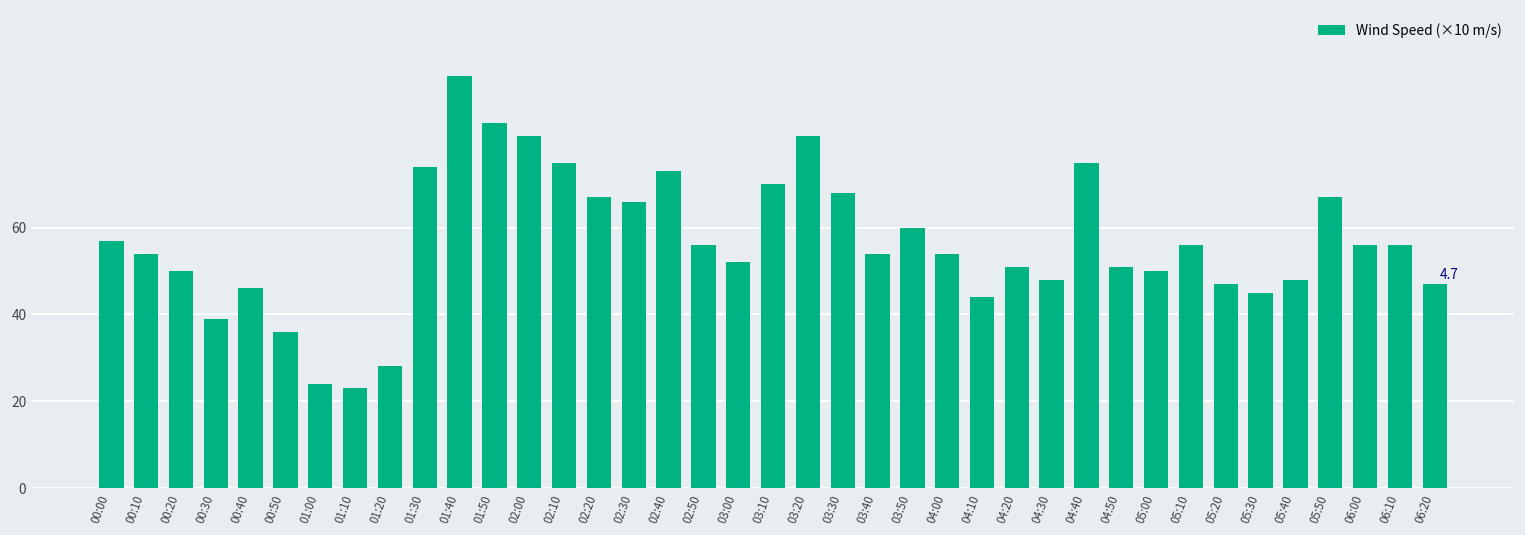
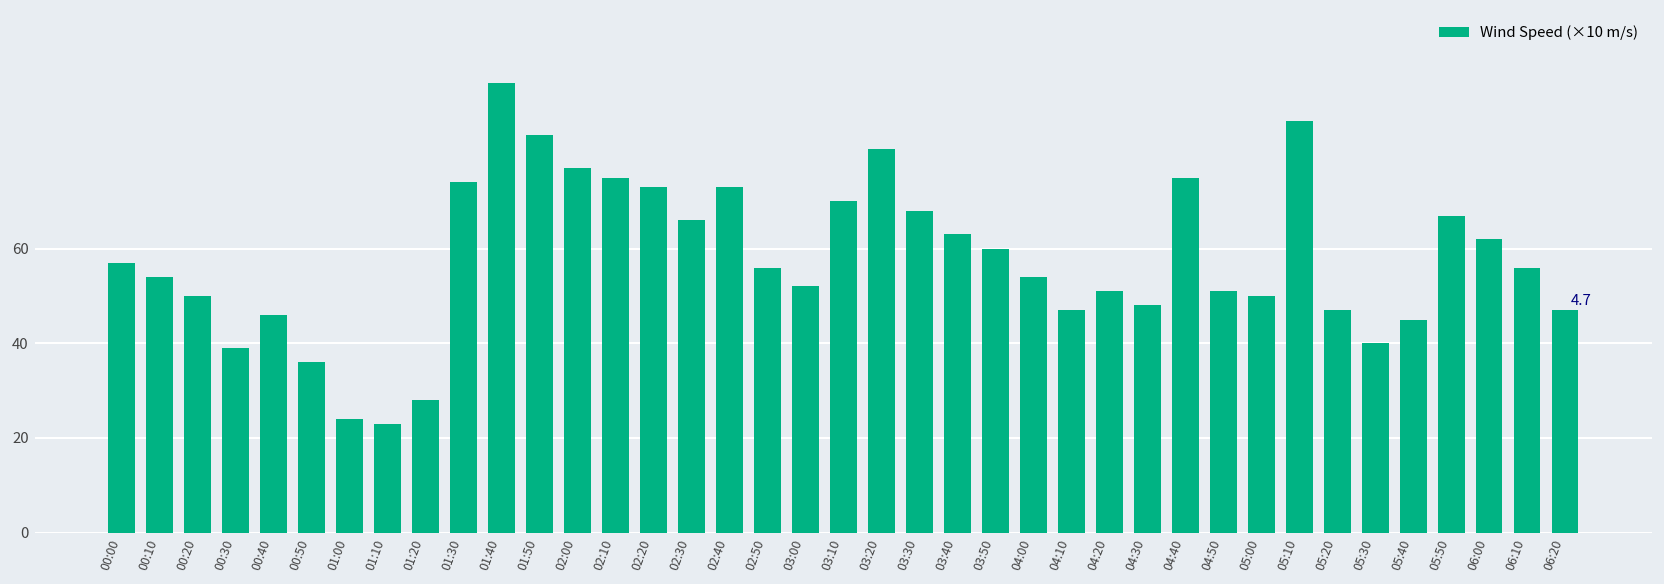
  {
    "00:00": 57,
    "00:10": 54,
    "00:20": 50,
    "00:30": 39,
    "00:40": 46,
    "00:50": 36,
    "01:00": 24,
    "01:10": 23,
    "01:20": 28,
    "01:30": 74,
    "01:40": 95,
    "01:50": 84,
-   "02:00": 81,
+   "02:00": 77,
    "02:10": 75,
-   "02:20": 67,
+   "02:20": 73,
    "02:30": 66,
    "02:40": 73,
    "02:50": 56,
    "03:00": 52,
    "03:10": 70,
    "03:20": 81,
    "03:30": 68,
-   "03:40": 54,
+   "03:40": 63,
    "03:50": 60,
    "04:00": 54,
-   "04:10": 44,
+   "04:10": 47,
    "04:20": 51,
    "04:30": 48,
    "04:40": 75,
    "04:50": 51,
    "05:00": 50,
-   "05:10": 56,
+   "05:10": 87,
    "05:20": 47,
-   "05:30": 45,
-   "05:40": 48,
+   "05:30": 40,
+   "05:40": 45,
    "05:50": 67,
-   "06:00": 56,
+   "06:00": 62,
    "06:10": 56
  }
